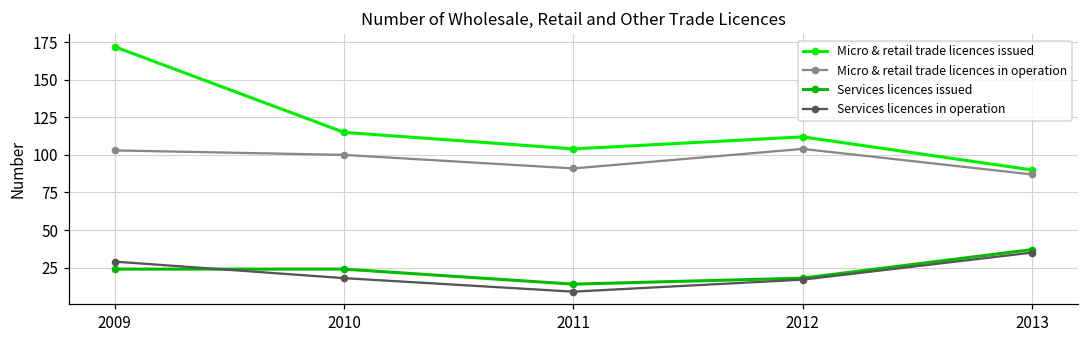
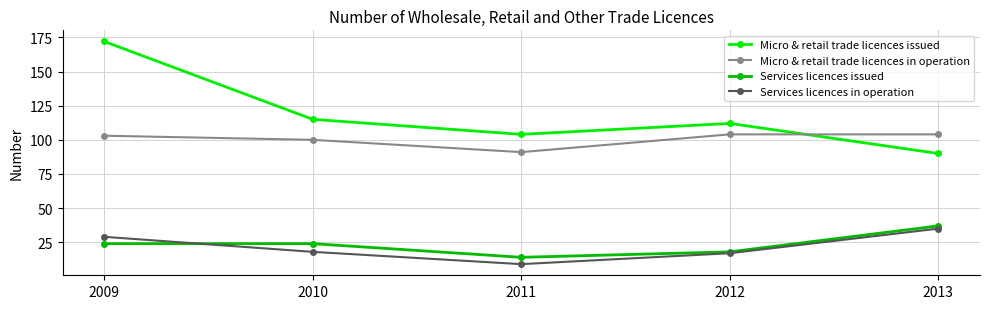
  {
    "Micro & retail trade licences in operation": {
      "2009": 103,
      "2010": 100,
      "2011": 91,
      "2012": 104,
-     "2013": 87
+     "2013": 104
    },
    "Services licences in operation": {
      "2009": 29,
      "2010": 18,
      "2011": 9,
      "2013": 35
    }
  }
